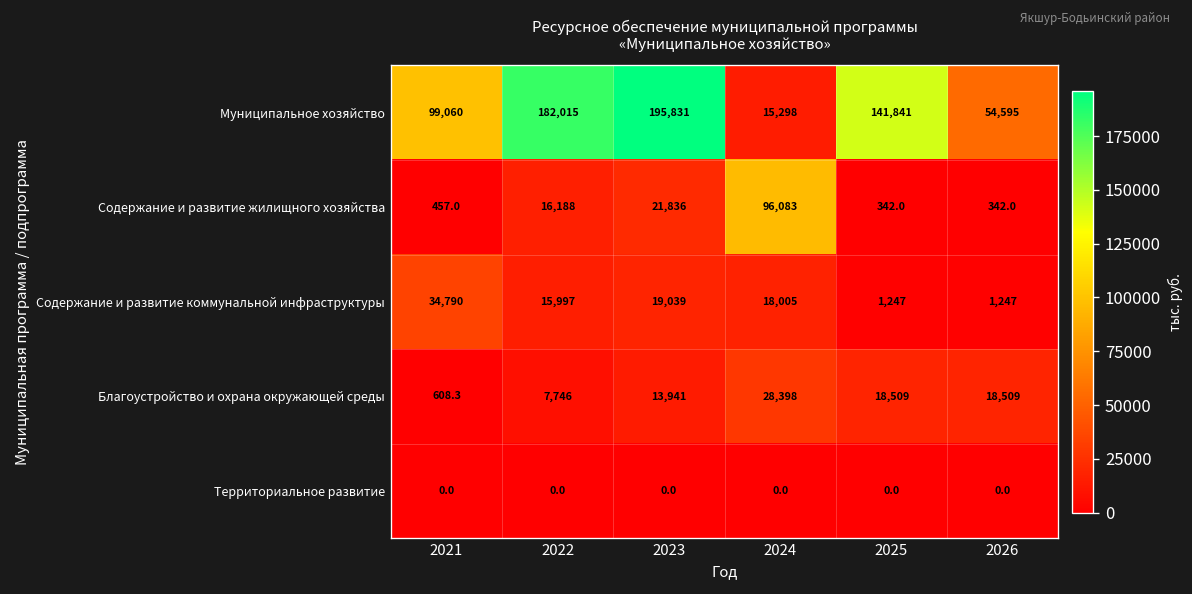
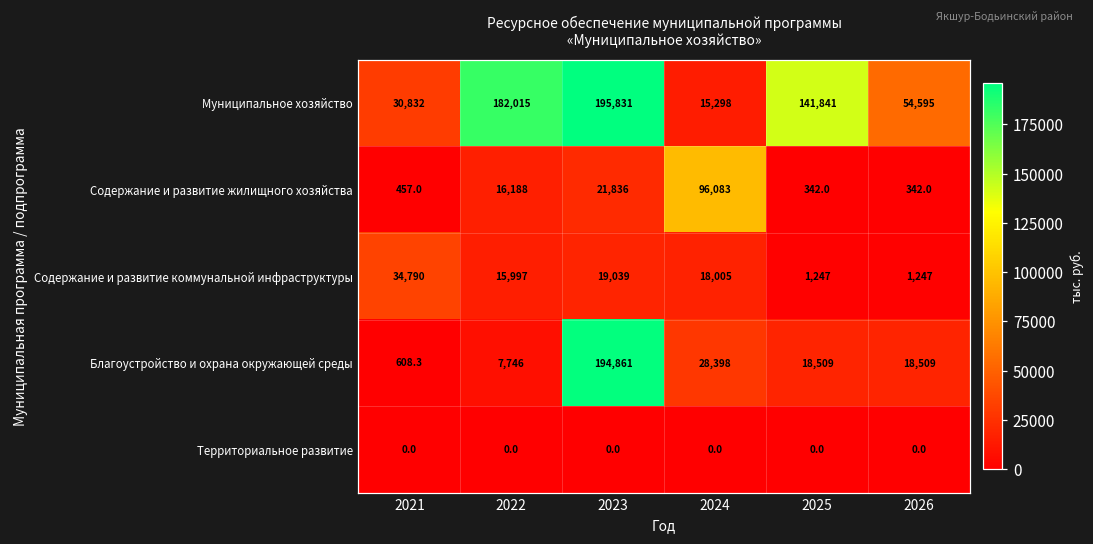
  {
    "Муниципальное хозяйство": {
-     "2021": "99,060",
+     "2021": "30,832",
      "2022": "182,015",
      "2023": "195,831",
      "2024": "15,298",
      "2025": "141,841",
      "2026": "54,595"
    },
    "Содержание и развитие жилищного хозяйства": {
      "2021": "457.0",
      "2022": "16,188",
      "2023": "21,836",
      "2024": "96,083",
      "2025": "342.0",
      "2026": "342.0"
    },
    "Содержание и развитие коммунальной инфраструктуры": {
      "2021": "34,790",
      "2022": "15,997",
      "2023": "19,039",
      "2024": "18,005",
      "2025": "1,247",
      "2026": "1,247"
    },
    "Благоустройство и охрана окружающей среды": {
      "2021": "608.3",
      "2022": "7,746",
-     "2023": "13,941",
+     "2023": "194,861",
      "2024": "28,398",
      "2025": "18,509",
      "2026": "18,509"
    },
    "Территориальное развитие": {
      "2021": "0.0",
      "2022": "0.0",
      "2023": "0.0",
      "2024": "0.0",
      "2025": "0.0",
      "2026": "0.0"
    }
  }
